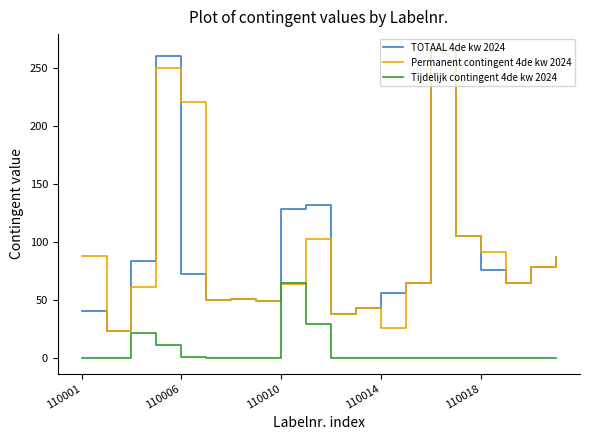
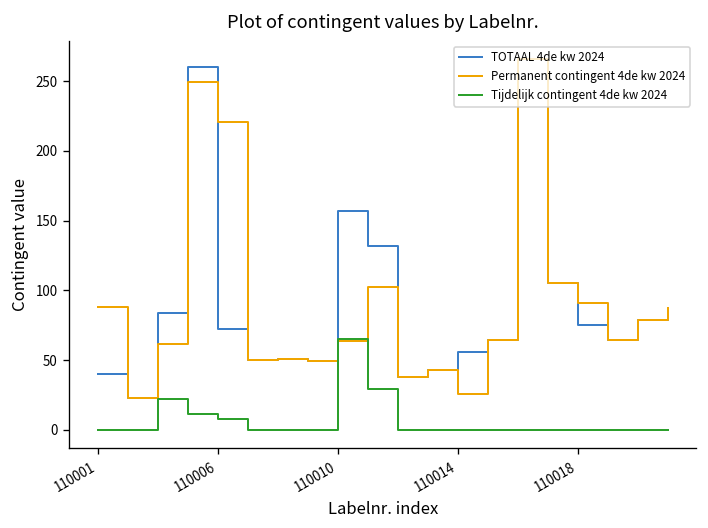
  {
    "TOTAAL 4de kw 2024": {
      "110001": 40,
      "110006": 73,
-     "110010": 129,
+     "110010": 157,
      "110014": 56,
      "110018": 76
    },
    "Permanent contingent 4de kw 2024": {
      "110001": 88,
      "110006": 221,
      "110014": 26,
      "110018": 91
    },
    "Tijdelijk contingent 4de kw 2024": {
      "110001": 0,
-     "110006": 1,
+     "110006": 8,
      "110014": 0,
      "110018": 0
    }
  }
